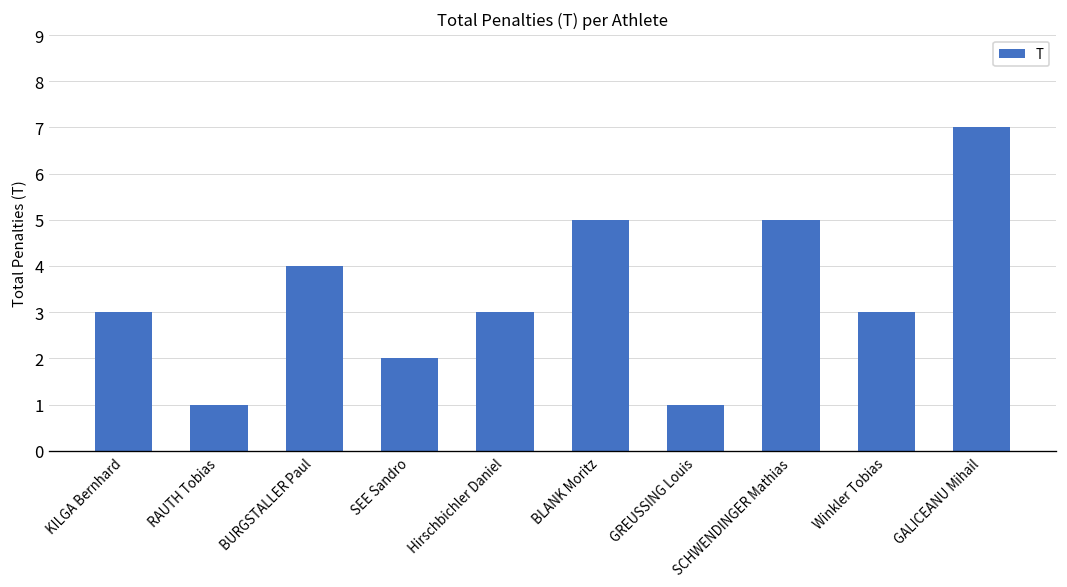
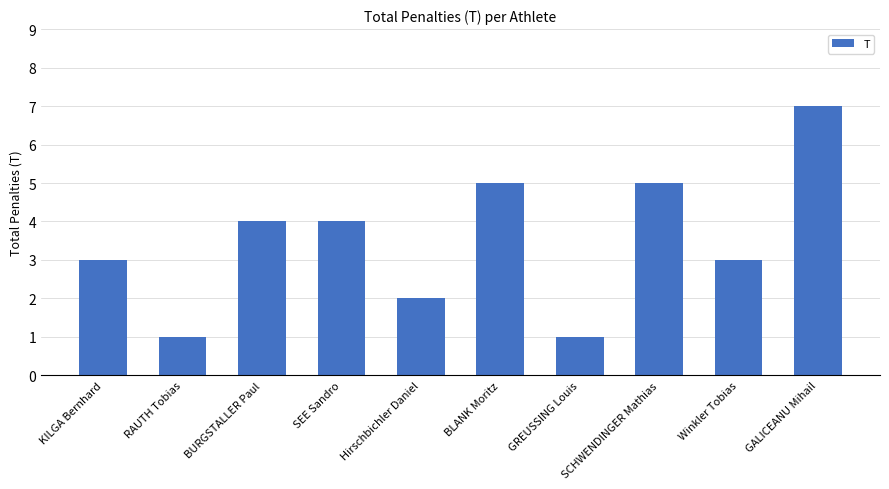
  {
    "KILGA Bernhard": 3,
    "RAUTH Tobias": 1,
    "BURGSTALLER Paul": 4,
-   "SEE Sandro": 2,
-   "Hirschbichler Daniel": 3,
+   "SEE Sandro": 4,
+   "Hirschbichler Daniel": 2,
    "BLANK Moritz": 5,
    "GREUSSING Louis": 1,
    "SCHWENDINGER Mathias": 5,
    "Winkler Tobias": 3,
    "GALICEANU Mihail": 7
  }
